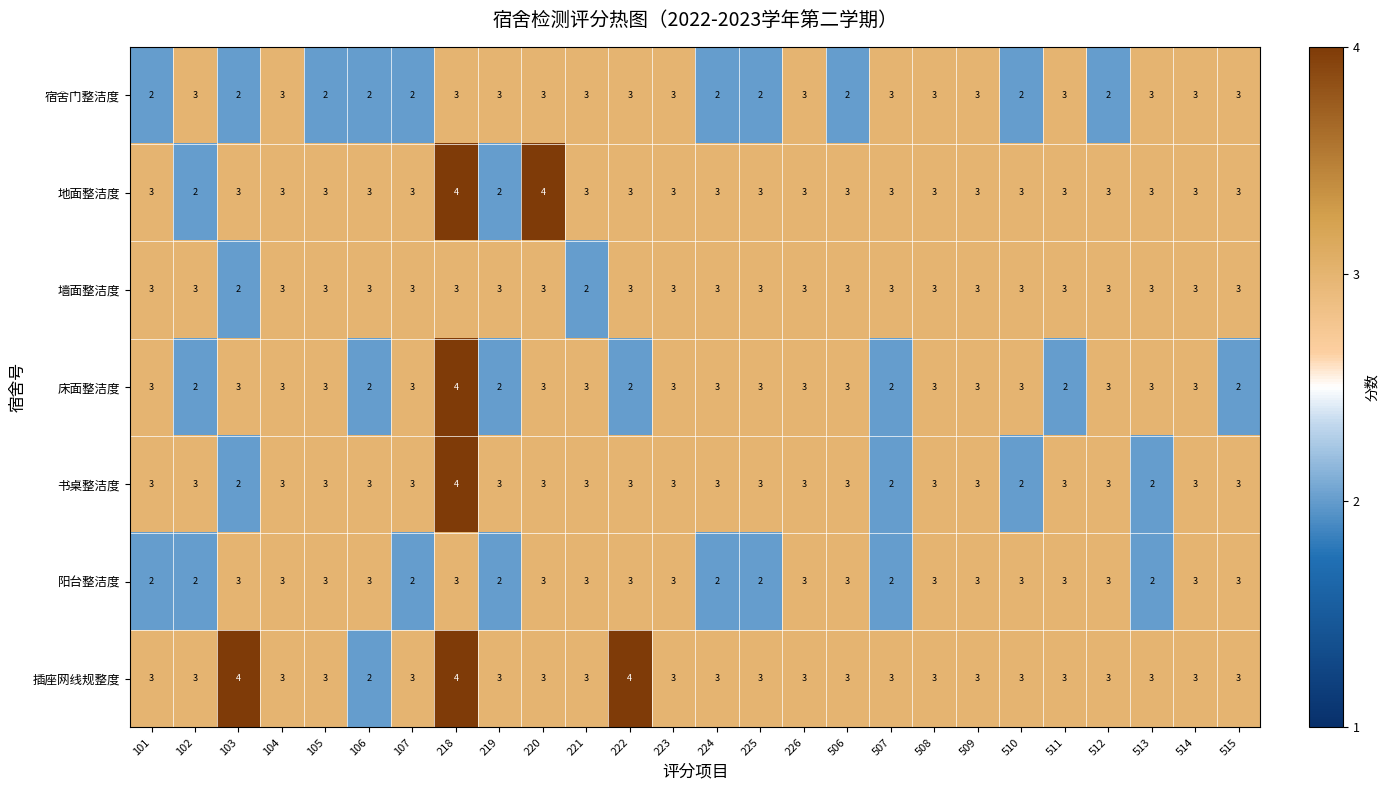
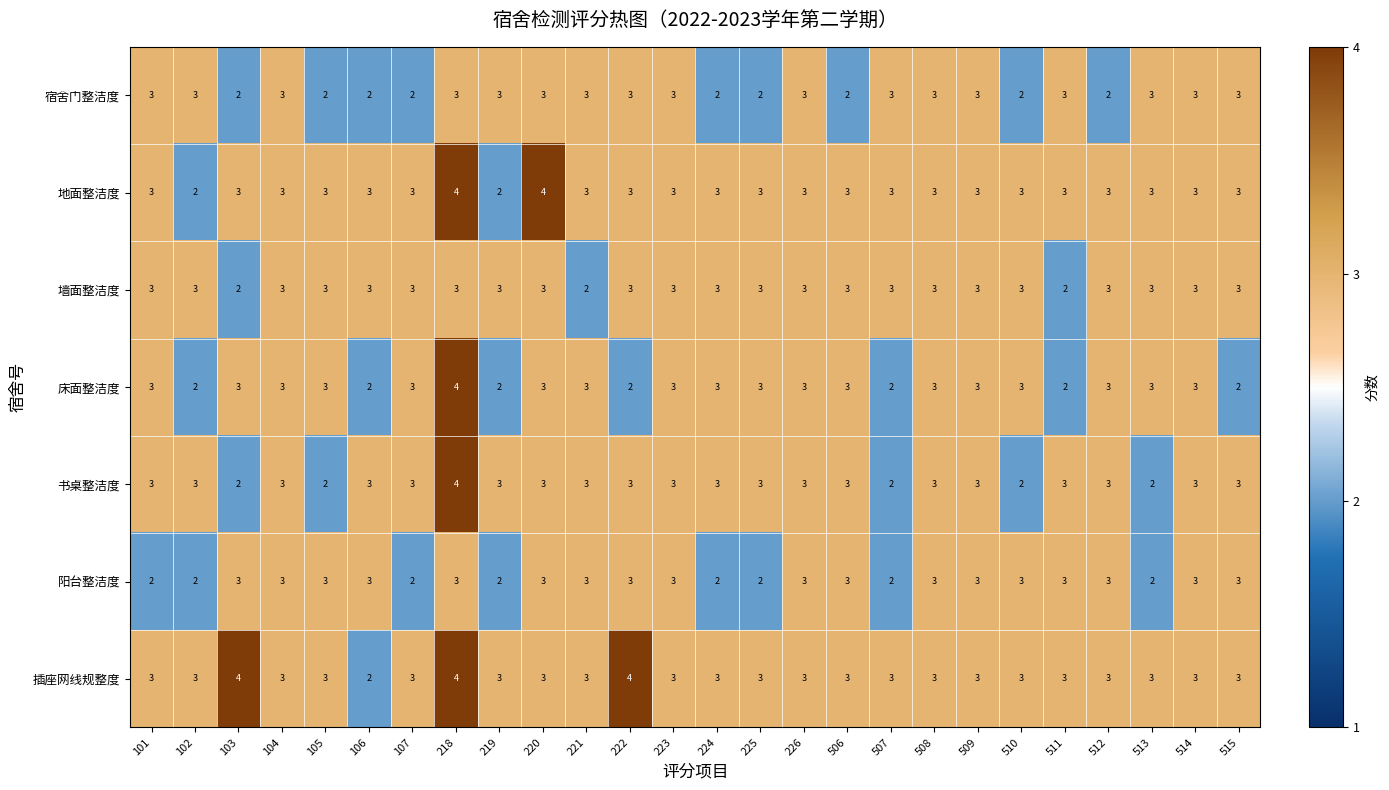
  {
    "宿舍门整洁度": {
-     "101": 2,
+     "101": 3,
      "102": 3,
      "103": 2,
      "104": 3,
      "105": 2,
      "106": 2,
      "107": 2,
      "218": 3,
      "219": 3,
      "220": 3,
      "221": 3,
      "222": 3,
      "223": 3,
      "224": 2,
      "225": 2,
      "226": 3,
      "506": 2,
      "507": 3,
      "508": 3,
      "509": 3,
      "510": 2,
      "511": 3,
      "512": 2,
      "513": 3,
      "514": 3,
      "515": 3
    },
    "地面整洁度": {
      "101": 3,
      "102": 2,
      "103": 3,
      "104": 3,
      "105": 3,
      "106": 3,
      "107": 3,
      "218": 4,
      "219": 2,
      "220": 4,
      "221": 3,
      "222": 3,
      "223": 3,
      "224": 3,
      "225": 3,
      "226": 3,
      "506": 3,
      "507": 3,
      "508": 3,
      "509": 3,
      "510": 3,
      "511": 3,
      "512": 3,
      "513": 3,
      "514": 3,
      "515": 3
    },
    "墙面整洁度": {
      "101": 3,
      "102": 3,
      "103": 2,
      "104": 3,
      "105": 3,
      "106": 3,
      "107": 3,
      "218": 3,
      "219": 3,
      "220": 3,
      "221": 2,
      "222": 3,
      "223": 3,
      "224": 3,
      "225": 3,
      "226": 3,
      "506": 3,
      "507": 3,
      "508": 3,
      "509": 3,
      "510": 3,
-     "511": 3,
+     "511": 2,
      "512": 3,
      "513": 3,
      "514": 3,
      "515": 3
    },
    "床面整洁度": {
      "101": 3,
      "102": 2,
      "103": 3,
      "104": 3,
      "105": 3,
      "106": 2,
      "107": 3,
      "218": 4,
      "219": 2,
      "220": 3,
      "221": 3,
      "222": 2,
      "223": 3,
      "224": 3,
      "225": 3,
      "226": 3,
      "506": 3,
      "507": 2,
      "508": 3,
      "509": 3,
      "510": 3,
      "511": 2,
      "512": 3,
      "513": 3,
      "514": 3,
      "515": 2
    },
    "书桌整洁度": {
      "101": 3,
      "102": 3,
      "103": 2,
      "104": 3,
-     "105": 3,
+     "105": 2,
      "106": 3,
      "107": 3,
      "218": 4,
      "219": 3,
      "220": 3,
      "221": 3,
      "222": 3,
      "223": 3,
      "224": 3,
      "225": 3,
      "226": 3,
      "506": 3,
      "507": 2,
      "508": 3,
      "509": 3,
      "510": 2,
      "511": 3,
      "512": 3,
      "513": 2,
      "514": 3,
      "515": 3
    },
    "阳台整洁度": {
      "101": 2,
      "102": 2,
      "103": 3,
      "104": 3,
      "105": 3,
      "106": 3,
      "107": 2,
      "218": 3,
      "219": 2,
      "220": 3,
      "221": 3,
      "222": 3,
      "223": 3,
      "224": 2,
      "225": 2,
      "226": 3,
      "506": 3,
      "507": 2,
      "508": 3,
      "509": 3,
      "510": 3,
      "511": 3,
      "512": 3,
      "513": 2,
      "514": 3,
      "515": 3
    },
    "插座网线规整度": {
      "101": 3,
      "102": 3,
      "103": 4,
      "104": 3,
      "105": 3,
      "106": 2,
      "107": 3,
      "218": 4,
      "219": 3,
      "220": 3,
      "221": 3,
      "222": 4,
      "223": 3,
      "224": 3,
      "225": 3,
      "226": 3,
      "506": 3,
      "507": 3,
      "508": 3,
      "509": 3,
      "510": 3,
      "511": 3,
      "512": 3,
      "513": 3,
      "514": 3,
      "515": 3
    }
  }
